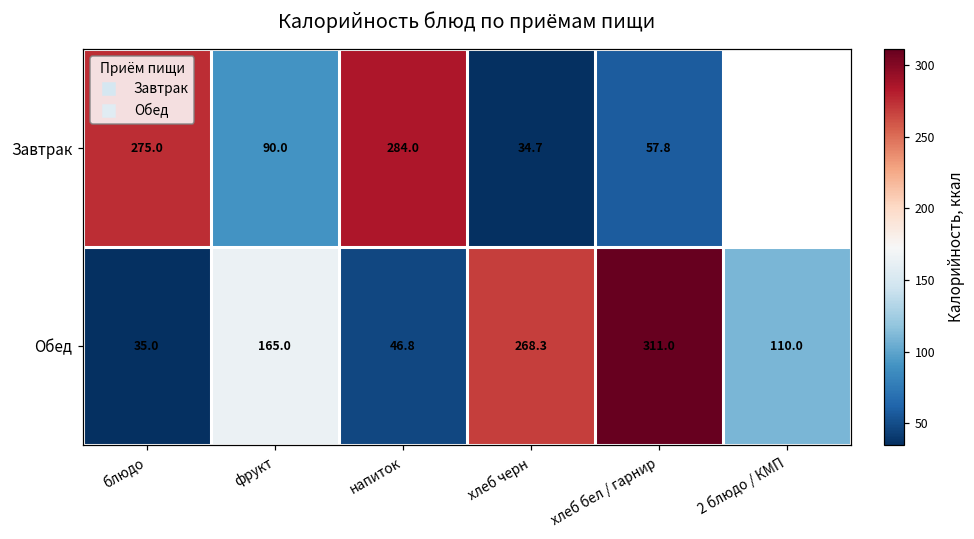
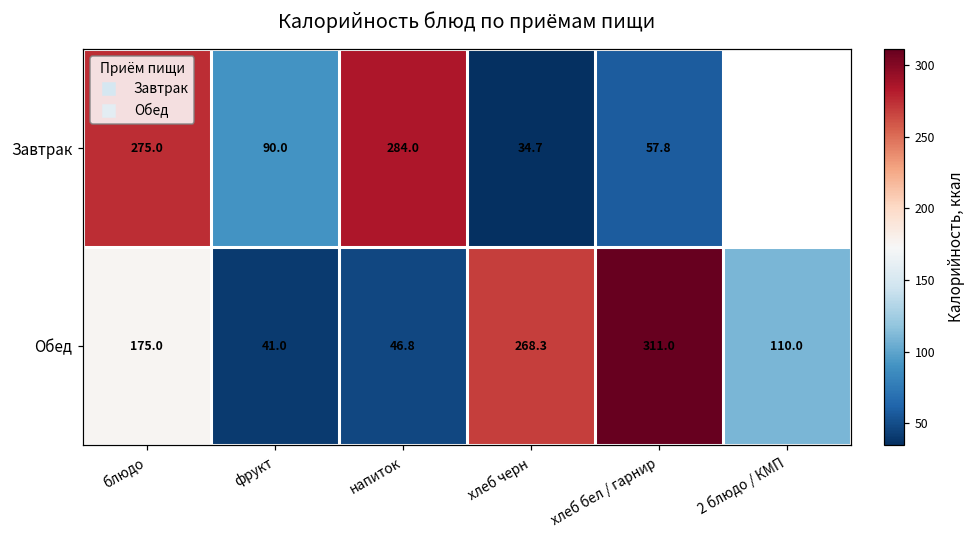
  {
    "Завтрак": {
      "блюдо": 275.0,
      "фрукт": 90.0,
      "напиток": 284.0,
      "хлеб черн": 34.7,
      "хлеб бел / гарнир": 57.8
    },
    "Обед": {
-     "блюдо": 35.0,
-     "фрукт": 165.0,
+     "блюдо": 175.0,
+     "фрукт": 41.0,
      "напиток": 46.8,
      "хлеб черн": 268.3,
      "хлеб бел / гарнир": 311.0,
      "2 блюдо / КМП": 110.0
    }
  }
